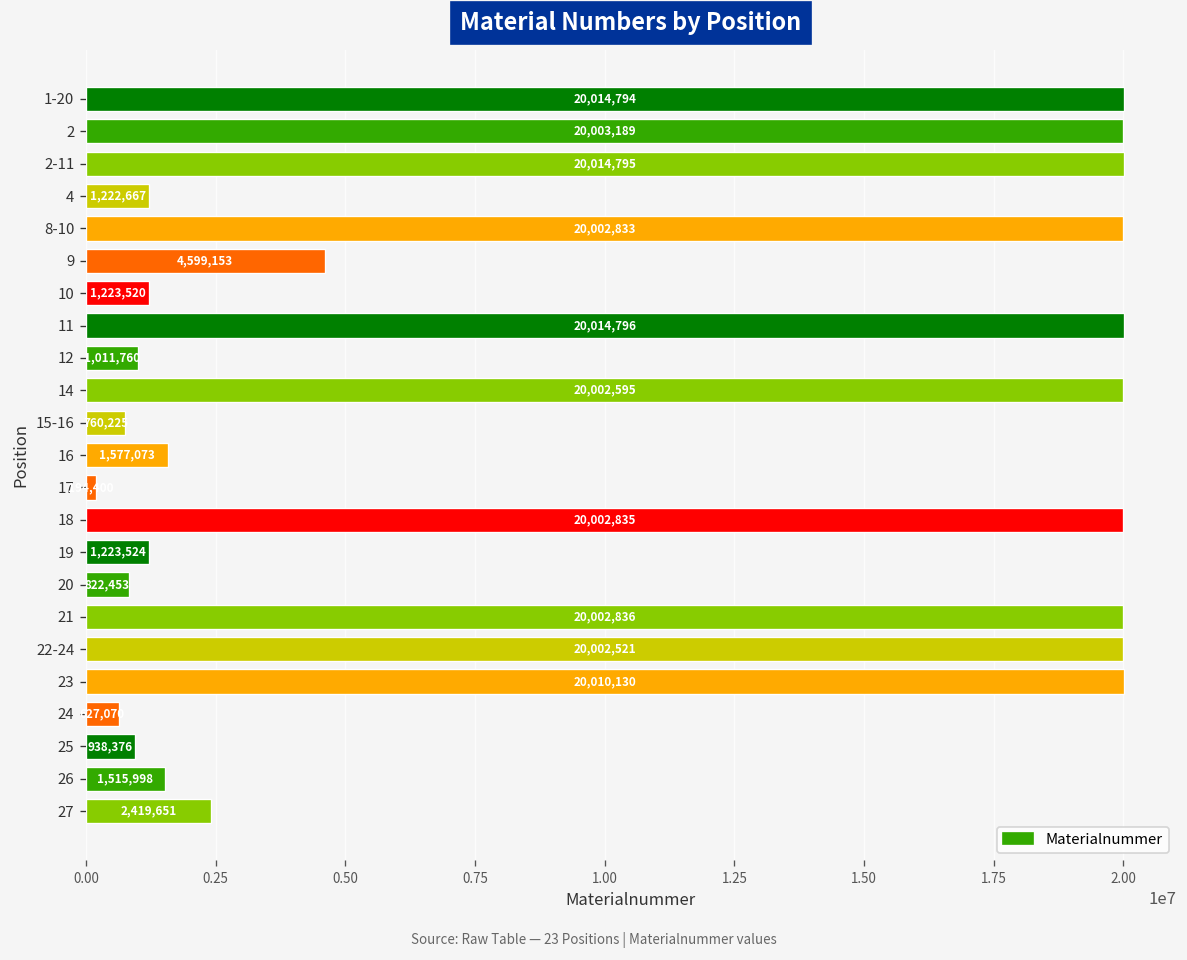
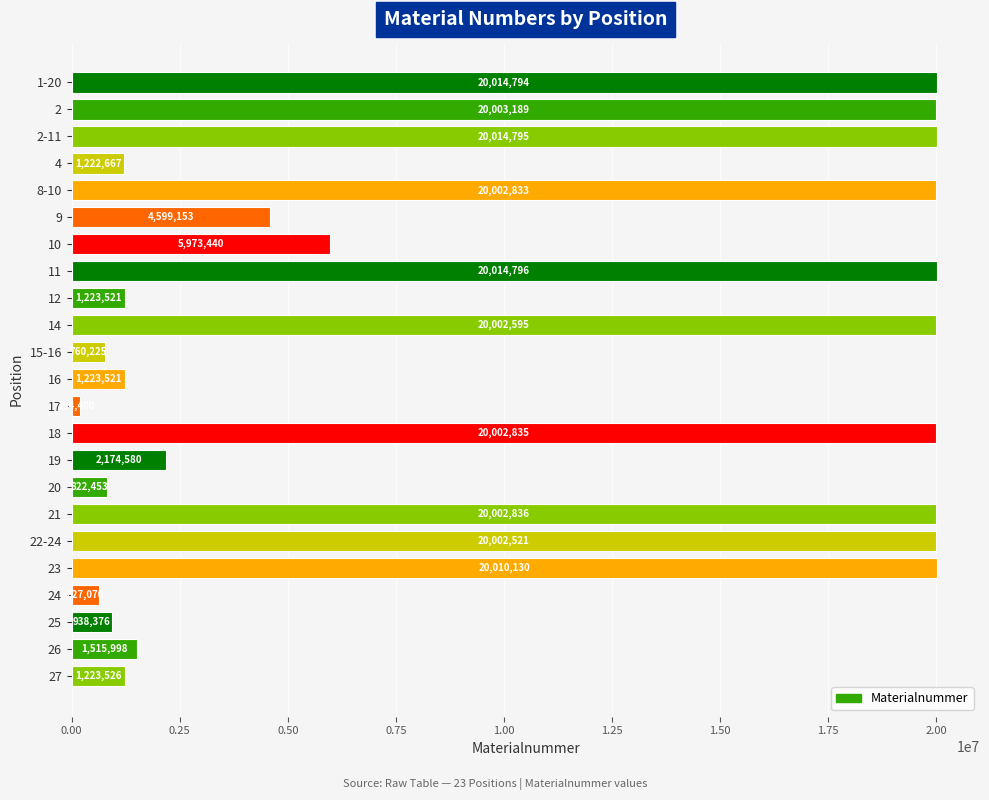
  {
    "1-20": "20,014,794",
    "2": "20,003,189",
    "2-11": "20,014,795",
    "4": "1,222,667",
    "8-10": "20,002,833",
    "9": "4,599,153",
-   "10": "1,223,520",
+   "10": "5,973,440",
    "11": "20,014,796",
-   "12": "1,011,760",
+   "12": "1,223,521",
    "14": "20,002,595",
    "15-16": "760,225",
-   "16": "1,577,073",
+   "16": "1,223,521",
    "18": "20,002,835",
-   "19": "1,223,524",
+   "19": "2,174,580",
    "20": "822,453",
    "21": "20,002,836",
    "22-24": "20,002,521",
    "23": "20,010,130",
    "24": "627,070",
    "25": "938,376",
    "26": "1,515,998",
-   "27": "2,419,651"
+   "27": "1,223,526"
  }
